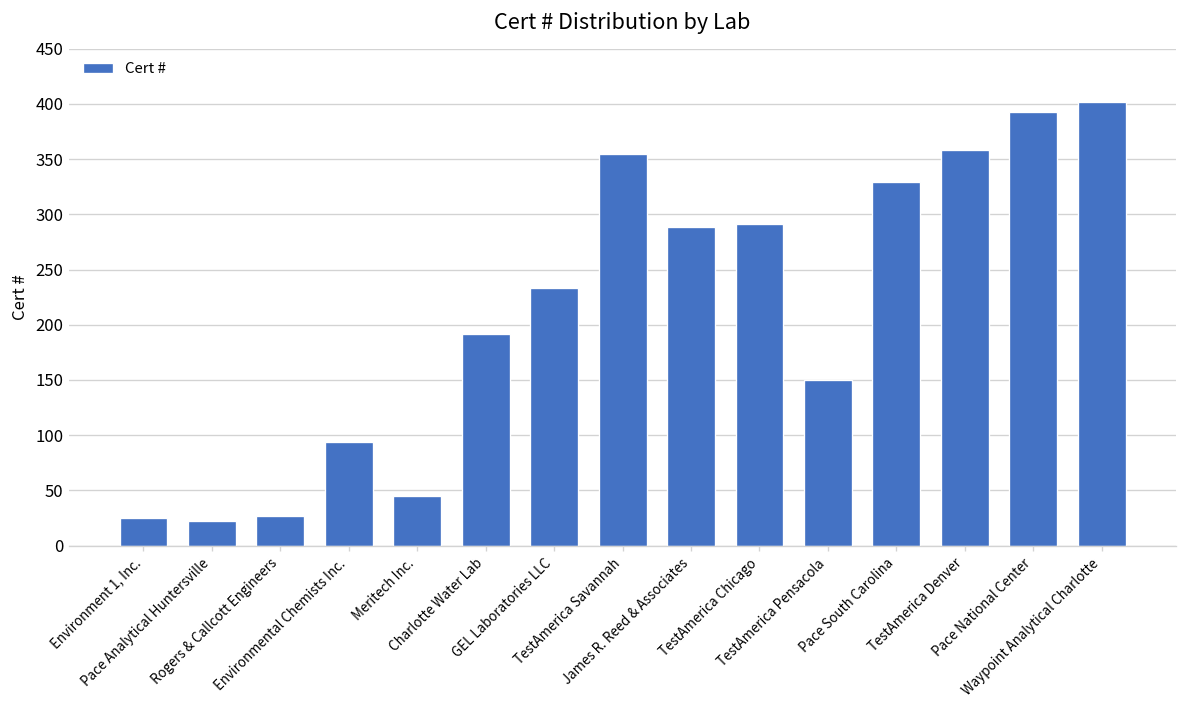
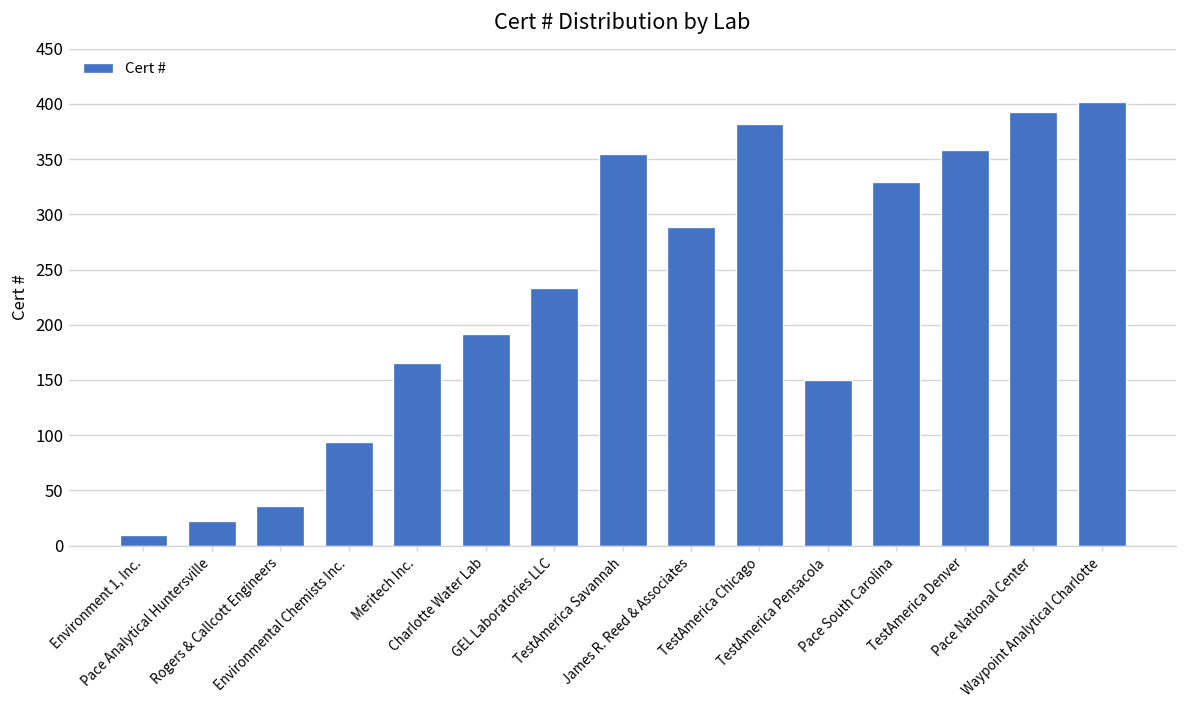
  {
-   "Environment 1, Inc.": 30,
+   "Environment 1, Inc.": 10,
    "Pace Analytical Huntersville": 20,
-   "Rogers & Callcott Engineers": 30,
+   "Rogers & Callcott Engineers": 40,
    "Environmental Chemists Inc.": 90,
-   "Meritech Inc.": 50,
+   "Meritech Inc.": 170,
    "Charlotte Water Lab": 190,
    "GEL Laboratories LLC": 230,
    "TestAmerica Savannah": 360,
    "James R. Reed & Associates": 290,
-   "TestAmerica Chicago": 290,
+   "TestAmerica Chicago": 380,
    "TestAmerica Pensacola": 150,
    "Pace South Carolina": 330,
    "TestAmerica Denver": 360,
    "Pace National Center": 390,
    "Waypoint Analytical Charlotte": 400
  }
